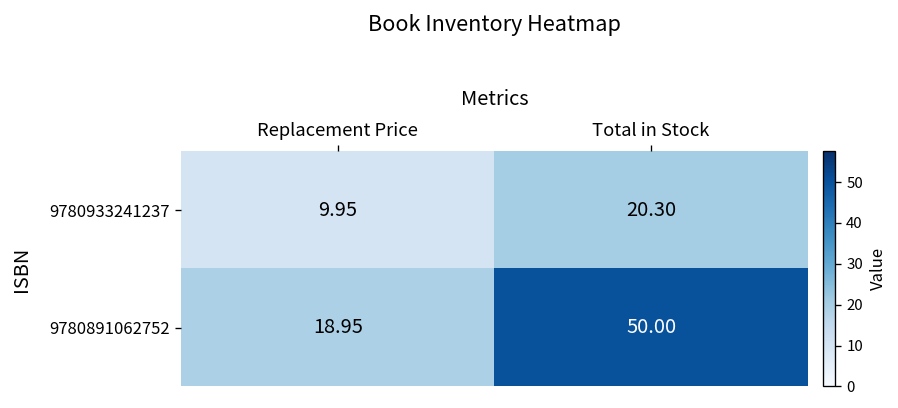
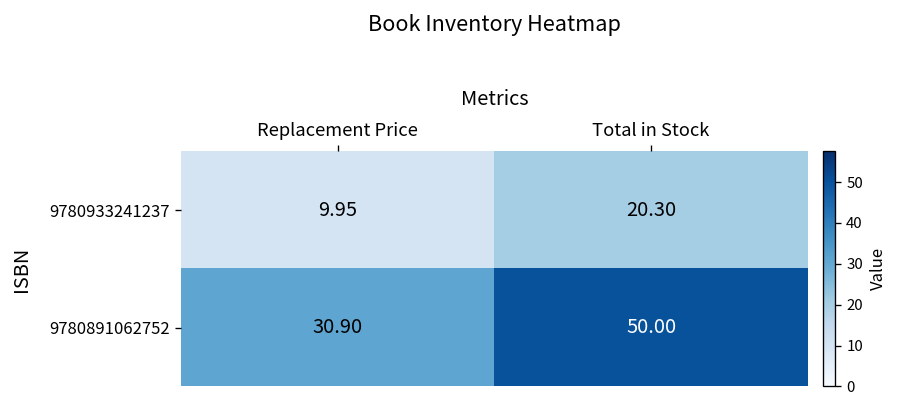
  {
    "9780933241237": {
      "Replacement Price": 9.95,
      "Total in Stock": 20.30
    },
    "9780891062752": {
-     "Replacement Price": 18.95,
+     "Replacement Price": 30.90,
      "Total in Stock": 50.00
    }
  }
